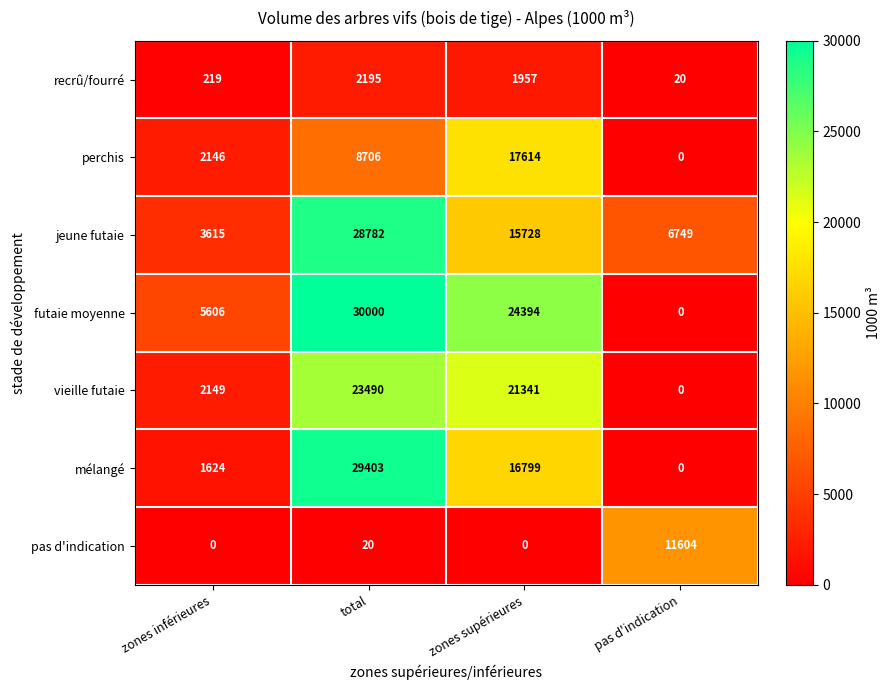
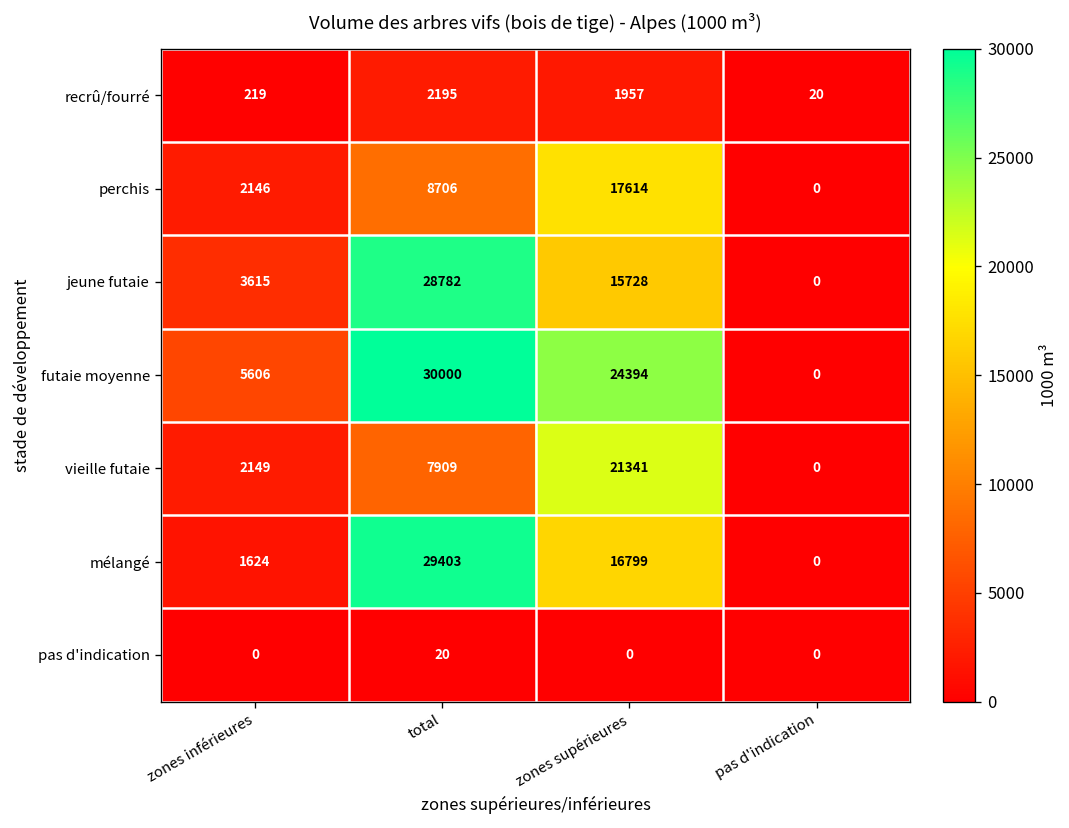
  {
    "recrû/fourré": {
      "zones inférieures": 219,
      "total": 2195,
      "zones supérieures": 1957,
      "pas d'indication": 20
    },
    "perchis": {
      "zones inférieures": 2146,
      "total": 8706,
      "zones supérieures": 17614,
      "pas d'indication": 0
    },
    "jeune futaie": {
      "zones inférieures": 3615,
      "total": 28782,
      "zones supérieures": 15728,
-     "pas d'indication": 6749
+     "pas d'indication": 0
    },
    "futaie moyenne": {
      "zones inférieures": 5606,
      "total": 30000,
      "zones supérieures": 24394,
      "pas d'indication": 0
    },
    "vieille futaie": {
      "zones inférieures": 2149,
-     "total": 23490,
+     "total": 7909,
      "zones supérieures": 21341,
      "pas d'indication": 0
    },
    "mélangé": {
      "zones inférieures": 1624,
      "total": 29403,
      "zones supérieures": 16799,
      "pas d'indication": 0
    },
    "pas d'indication": {
      "zones inférieures": 0,
      "total": 20,
      "zones supérieures": 0,
-     "pas d'indication": 11604
+     "pas d'indication": 0
    }
  }
